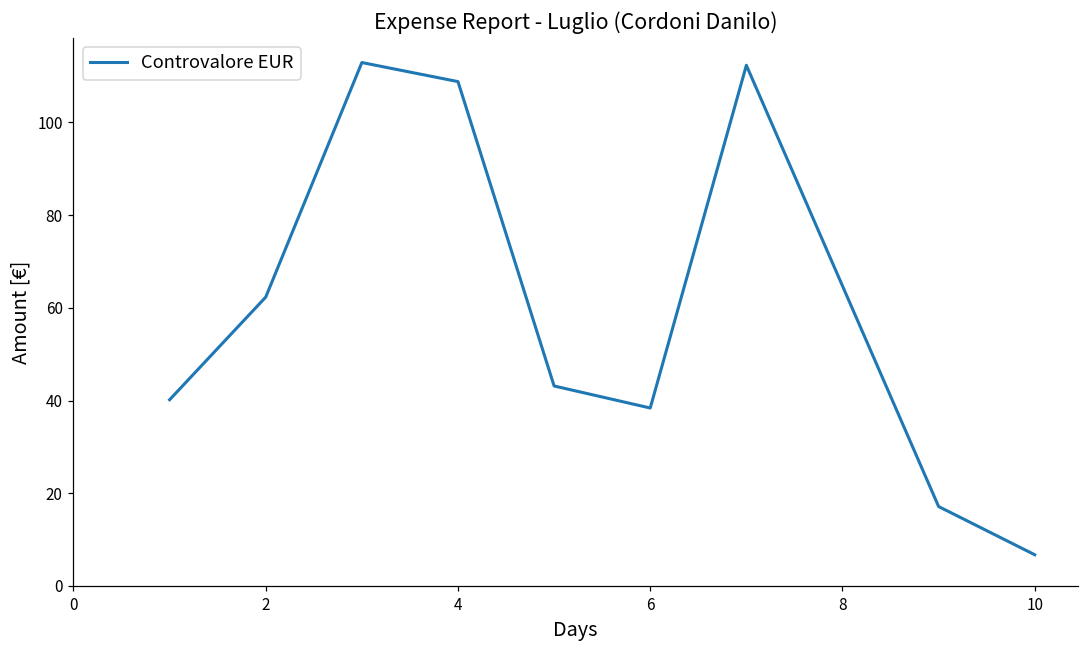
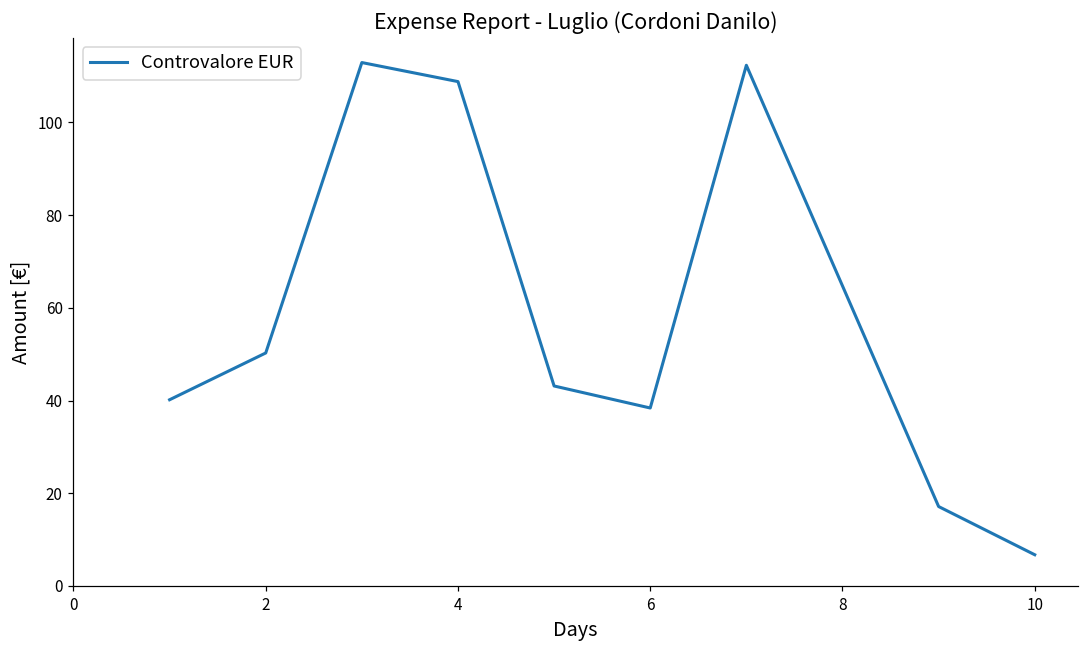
  {
-   "2": 62,
+   "2": 50,
    "4": 109,
    "6": 38,
    "10": 7
  }
